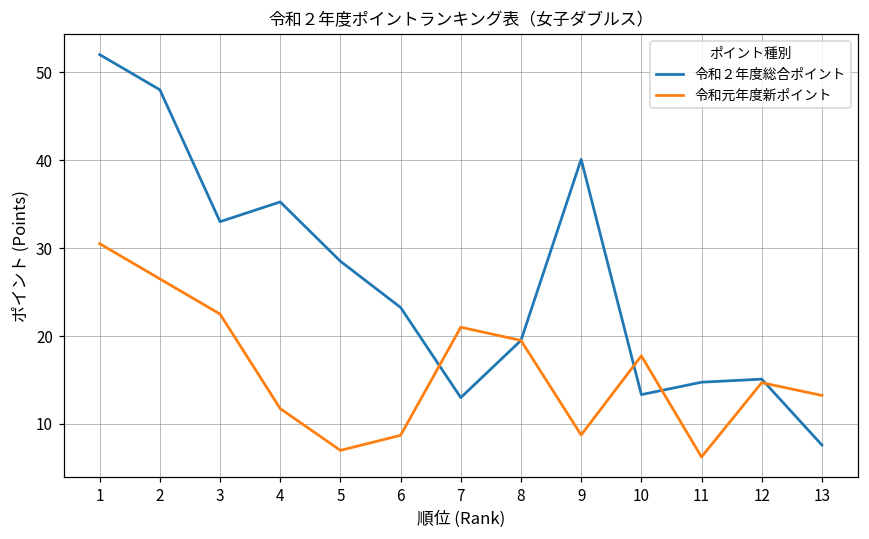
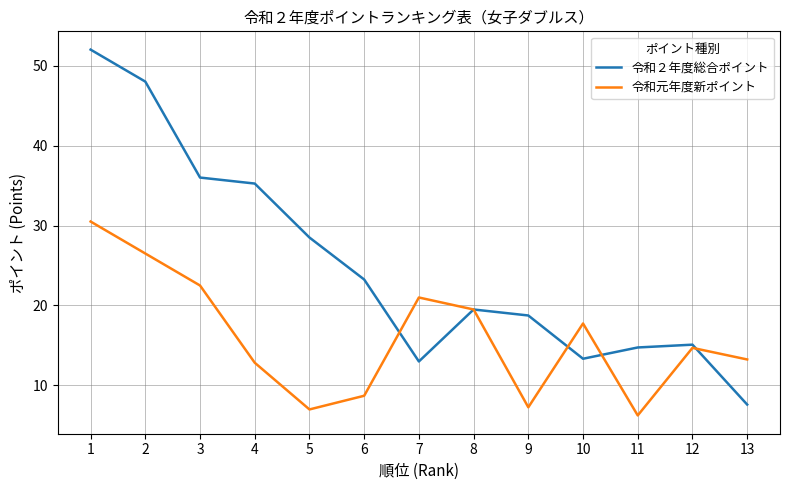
  {
    "令和２年度総合ポイント": {
      "1": 52,
      "2": 48,
-     "3": 33,
+     "3": 36,
      "4": 35,
      "5": 29,
      "6": 23,
      "7": 13,
-     "9": 40,
+     "9": 19,
      "10": 13,
      "11": 15,
      "12": 15,
      "13": 8
    },
    "令和元年度新ポイント": {
      "1": 31,
      "2": 27,
      "3": 23,
-     "4": 12,
+     "4": 13,
      "5": 7,
      "6": 9,
      "7": 21,
-     "9": 9,
+     "9": 7,
      "10": 18,
      "11": 6,
      "12": 15,
      "13": 13
    }
  }
